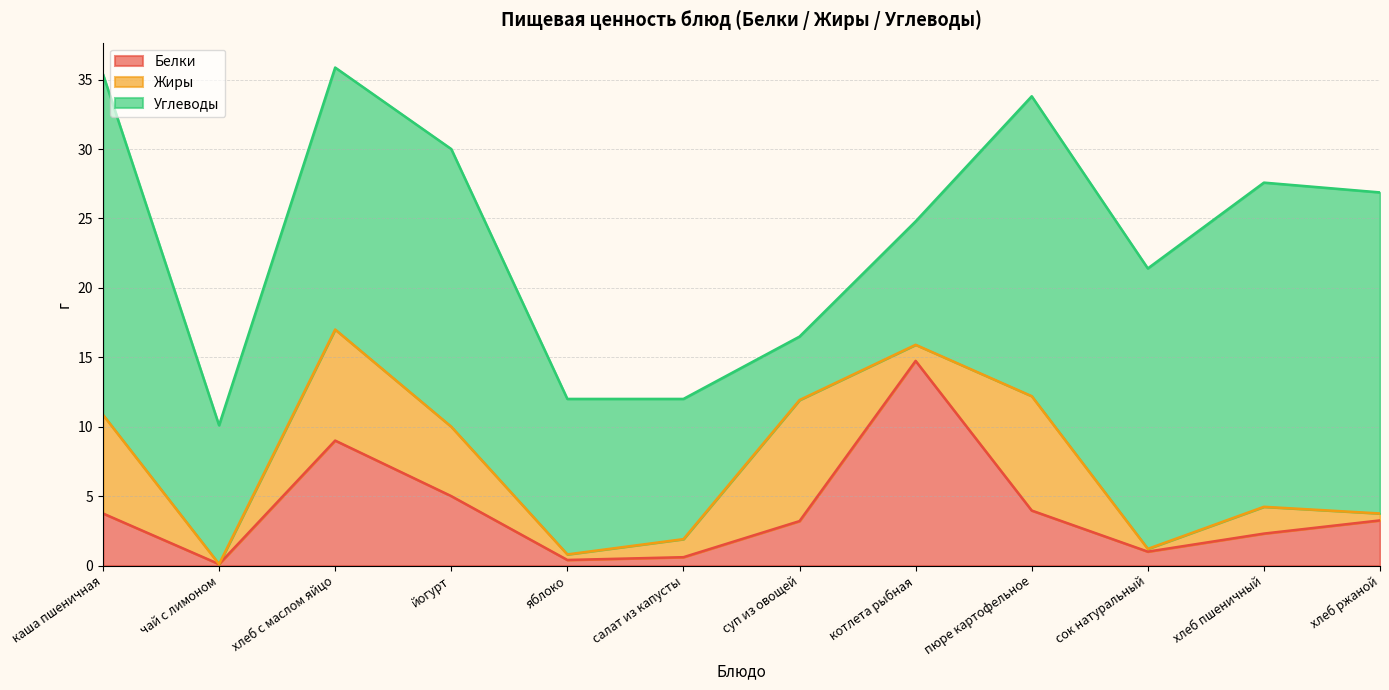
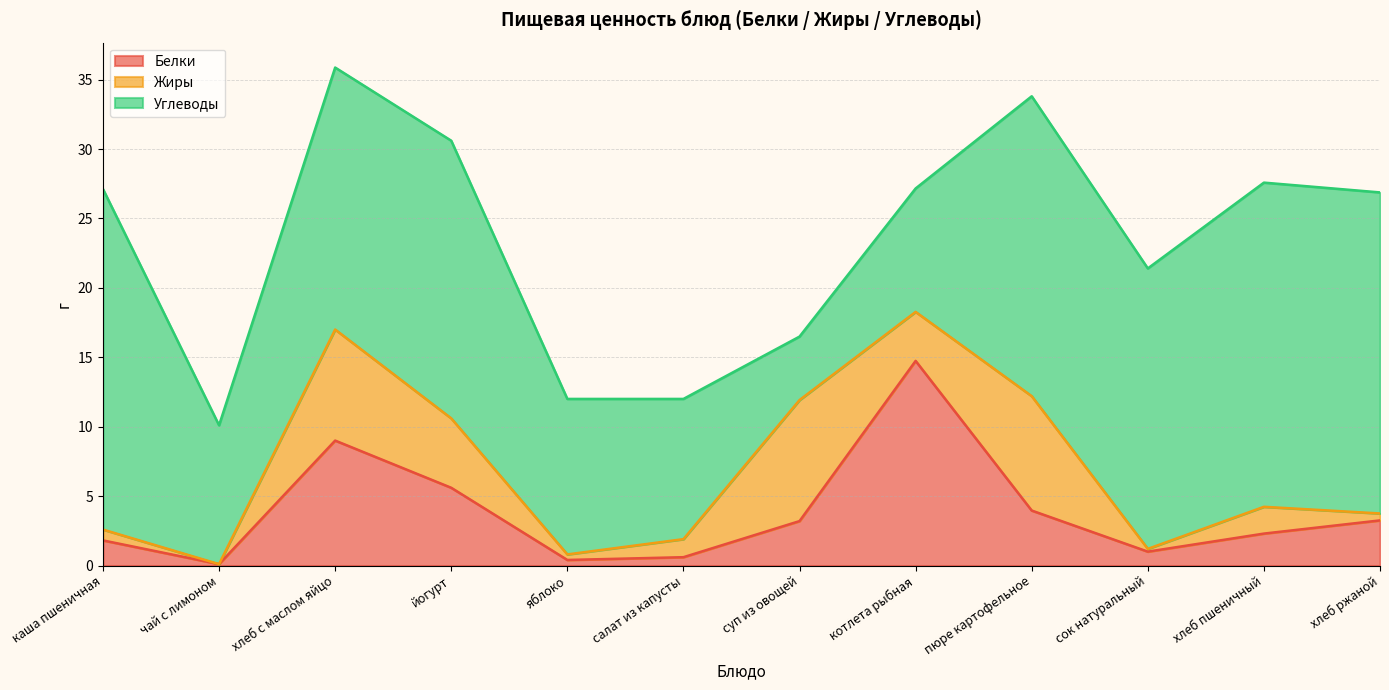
  {
    "Белки": {
-     "каша пшеничная": 3.8,
+     "каша пшеничная": 1.8,
      "хлеб с маслом яйцо": 9.0,
-     "йогурт": 5.0,
+     "йогурт": 5.6,
      "яблоко": 0.4,
      "салат из капусты": 0.6,
      "суп из овощей": 3.2,
      "котлета рыбная": 14.7,
      "пюре картофельное": 4.0,
      "сок натуральный": 1.0,
      "хлеб пшеничный": 2.3,
      "хлеб ржаной": 3.3
    },
    "Жиры": {
-     "каша пшеничная": 7.1,
+     "каша пшеничная": 0.8,
      "хлеб с маслом яйцо": 8.0,
      "йогурт": 5.0,
      "яблоко": 0.4,
      "салат из капусты": 1.3,
      "суп из овощей": 8.7,
-     "котлета рыбная": 1.2,
+     "котлета рыбная": 3.5,
      "пюре картофельное": 8.2,
      "сок натуральный": 0.2,
      "хлеб пшеничный": 1.9,
      "хлеб ржаной": 0.5
    },
    "Углеводы": {
      "каша пшеничная": 24.5,
      "чай с лимоном": 10.0,
      "хлеб с маслом яйцо": 18.9,
      "йогурт": 20.0,
      "яблоко": 11.2,
      "салат из капусты": 10.1,
      "суп из овощей": 4.6,
      "котлета рыбная": 8.9,
      "пюре картофельное": 21.6,
      "сок натуральный": 20.2,
      "хлеб пшеничный": 23.4,
      "хлеб ржаной": 23.1
    }
  }
